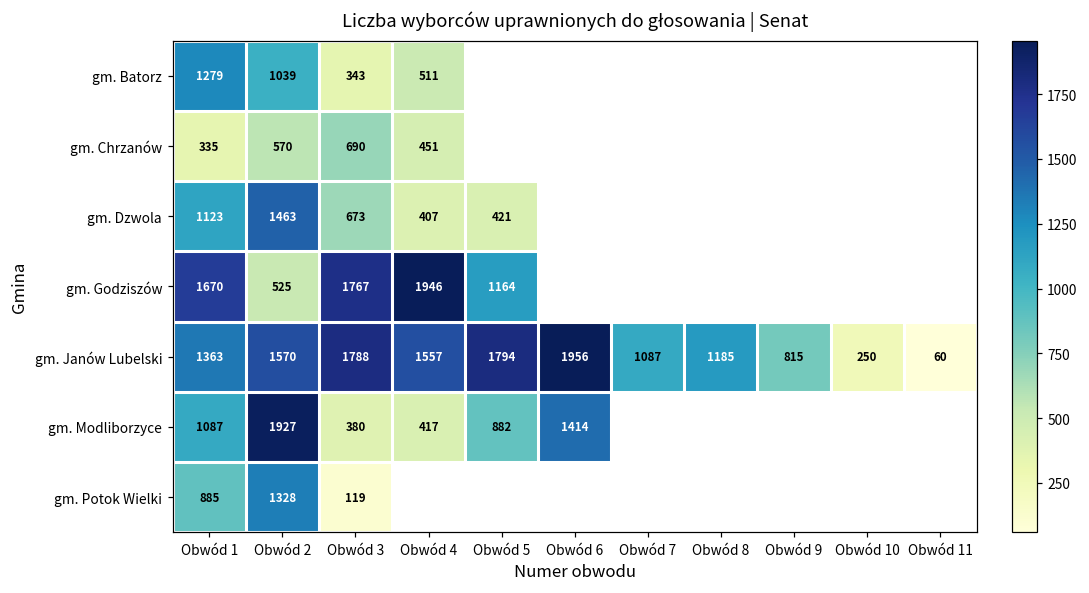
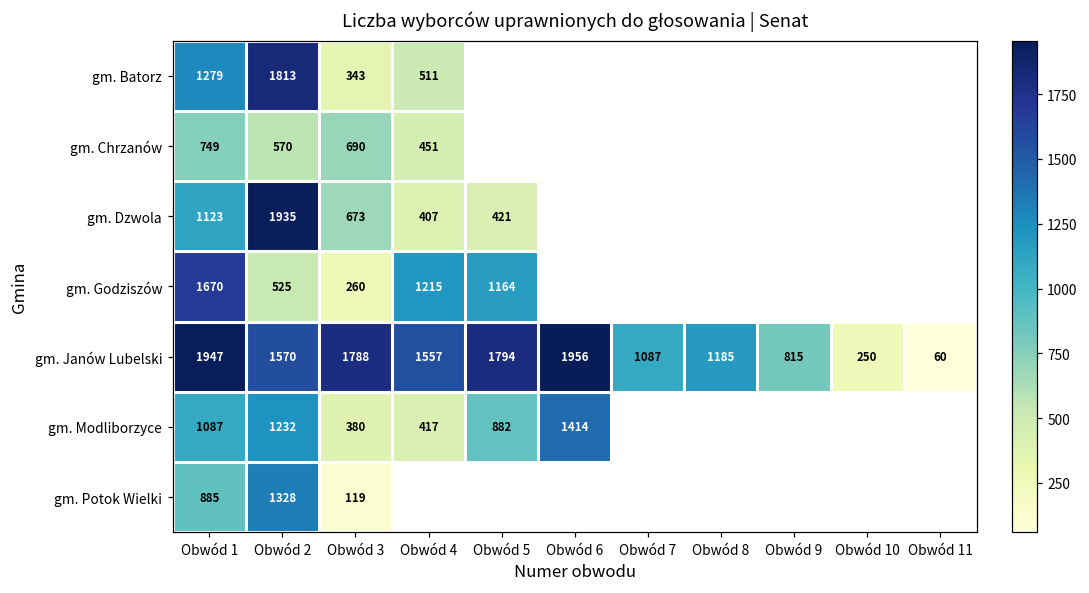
  {
    "gm. Batorz": {
      "Obwód 1": 1279,
-     "Obwód 2": 1039,
+     "Obwód 2": 1813,
      "Obwód 3": 343,
      "Obwód 4": 511
    },
    "gm. Chrzanów": {
-     "Obwód 1": 335,
+     "Obwód 1": 749,
      "Obwód 2": 570,
      "Obwód 3": 690,
      "Obwód 4": 451
    },
    "gm. Dzwola": {
      "Obwód 1": 1123,
-     "Obwód 2": 1463,
+     "Obwód 2": 1935,
      "Obwód 3": 673,
      "Obwód 4": 407,
      "Obwód 5": 421
    },
    "gm. Godziszów": {
      "Obwód 1": 1670,
      "Obwód 2": 525,
-     "Obwód 3": 1767,
-     "Obwód 4": 1946,
+     "Obwód 3": 260,
+     "Obwód 4": 1215,
      "Obwód 5": 1164
    },
    "gm. Janów Lubelski": {
-     "Obwód 1": 1363,
+     "Obwód 1": 1947,
      "Obwód 2": 1570,
      "Obwód 3": 1788,
      "Obwód 4": 1557,
      "Obwód 5": 1794,
      "Obwód 6": 1956,
      "Obwód 7": 1087,
      "Obwód 8": 1185,
      "Obwód 9": 815,
      "Obwód 10": 250,
      "Obwód 11": 60
    },
    "gm. Modliborzyce": {
      "Obwód 1": 1087,
-     "Obwód 2": 1927,
+     "Obwód 2": 1232,
      "Obwód 3": 380,
      "Obwód 4": 417,
      "Obwód 5": 882,
      "Obwód 6": 1414
    },
    "gm. Potok Wielki": {
      "Obwód 1": 885,
      "Obwód 2": 1328,
      "Obwód 3": 119
    }
  }
